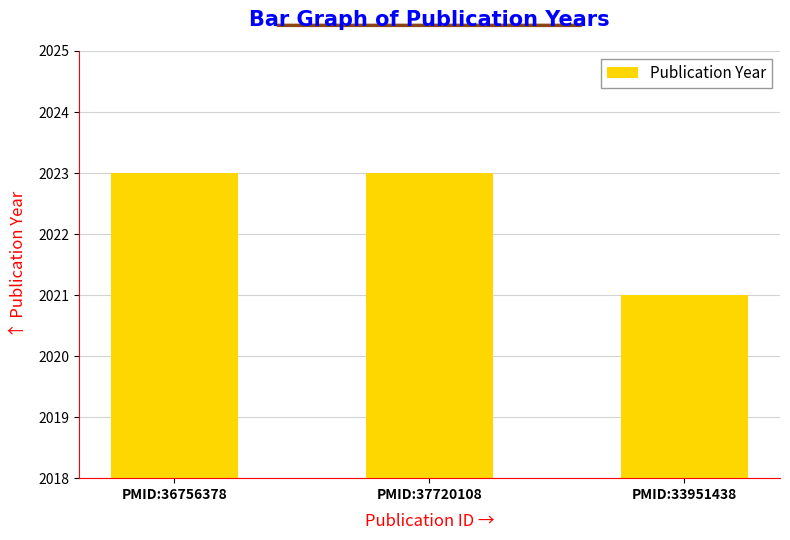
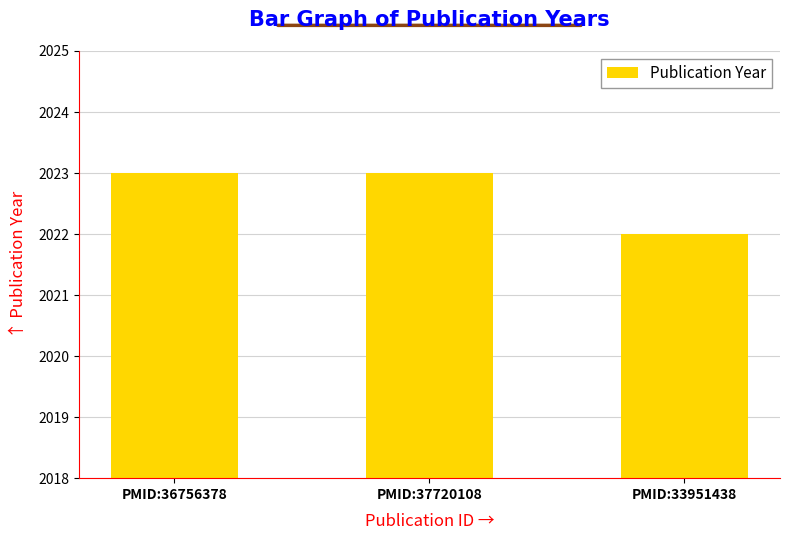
  {
    "PMID:36756378": 2023,
    "PMID:37720108": 2023,
-   "PMID:33951438": 2021
+   "PMID:33951438": 2022
  }
